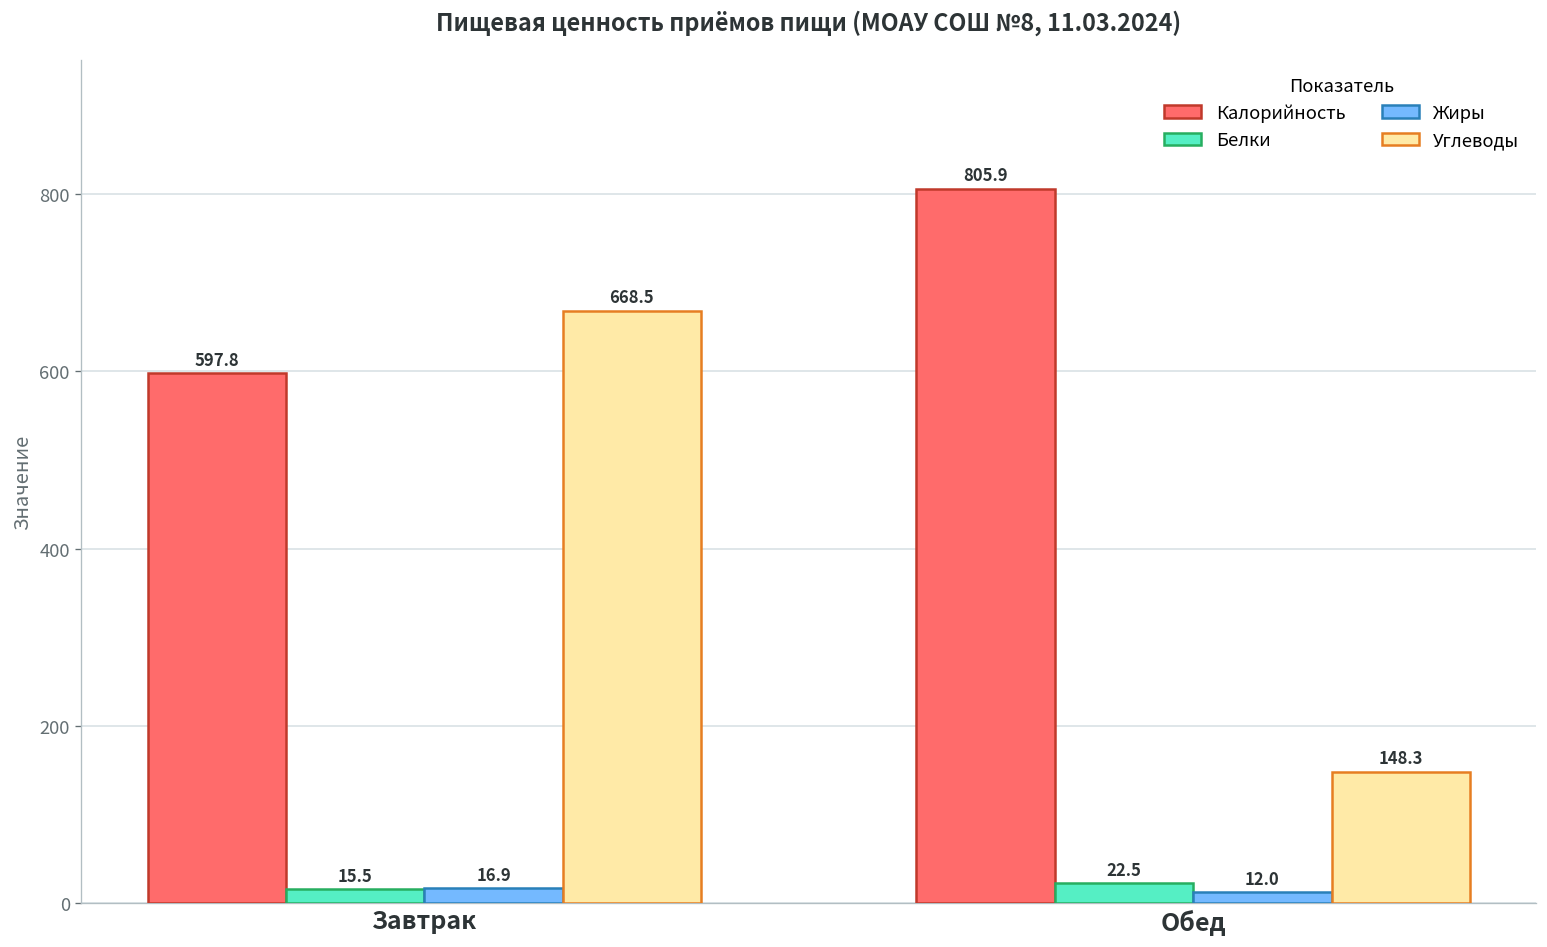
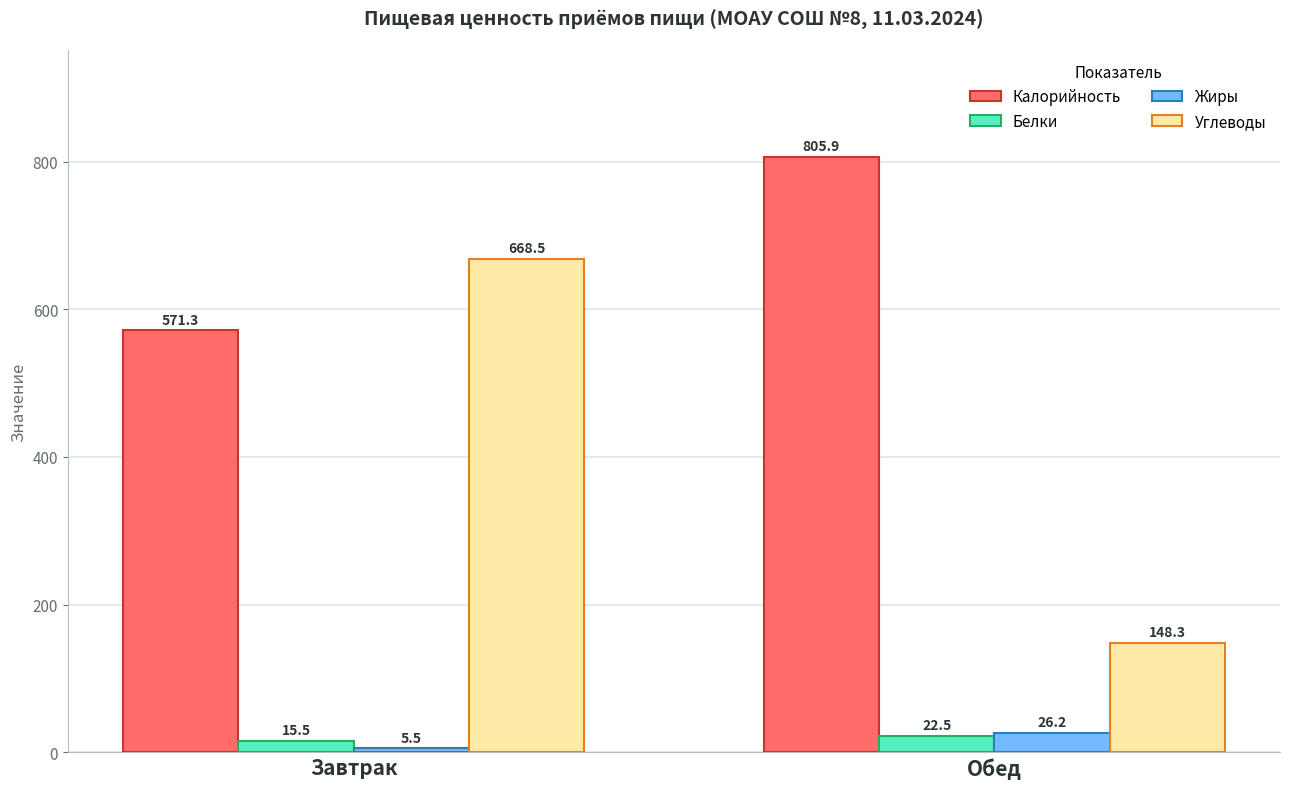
  {
    "Калорийность": {
-     "Завтрак": 597.8,
+     "Завтрак": 571.3,
      "Обед": 805.9
    },
    "Белки": {
      "Завтрак": 15.5,
      "Обед": 22.5
    },
    "Жиры": {
-     "Завтрак": 16.9,
-     "Обед": 12.0
+     "Завтрак": 5.5,
+     "Обед": 26.2
    },
    "Углеводы": {
      "Завтрак": 668.5,
      "Обед": 148.3
    }
  }
